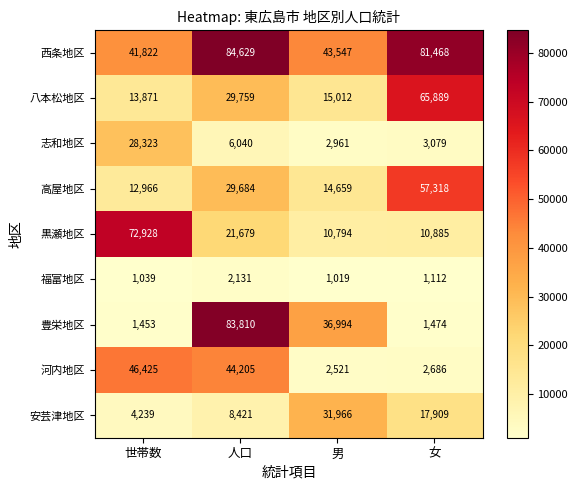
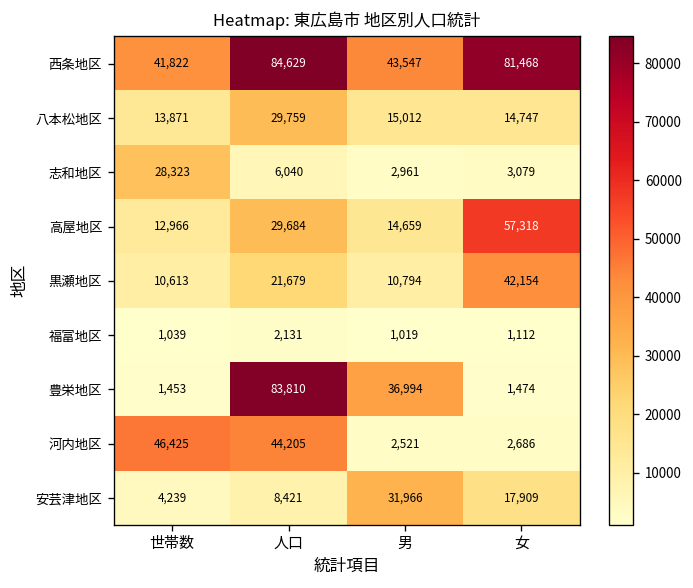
  {
    "西条地区": {
      "世帯数": "41,822",
      "人口": "84,629",
      "男": "43,547",
      "女": "81,468"
    },
    "八本松地区": {
      "世帯数": "13,871",
      "人口": "29,759",
      "男": "15,012",
-     "女": "65,889"
+     "女": "14,747"
    },
    "志和地区": {
      "世帯数": "28,323",
      "人口": "6,040",
      "男": "2,961",
      "女": "3,079"
    },
    "高屋地区": {
      "世帯数": "12,966",
      "人口": "29,684",
      "男": "14,659",
      "女": "57,318"
    },
    "黒瀬地区": {
-     "世帯数": "72,928",
+     "世帯数": "10,613",
      "人口": "21,679",
      "男": "10,794",
-     "女": "10,885"
+     "女": "42,154"
    },
    "福富地区": {
      "世帯数": "1,039",
      "人口": "2,131",
      "男": "1,019",
      "女": "1,112"
    },
    "豊栄地区": {
      "世帯数": "1,453",
      "人口": "83,810",
      "男": "36,994",
      "女": "1,474"
    },
    "河内地区": {
      "世帯数": "46,425",
      "人口": "44,205",
      "男": "2,521",
      "女": "2,686"
    },
    "安芸津地区": {
      "世帯数": "4,239",
      "人口": "8,421",
      "男": "31,966",
      "女": "17,909"
    }
  }
